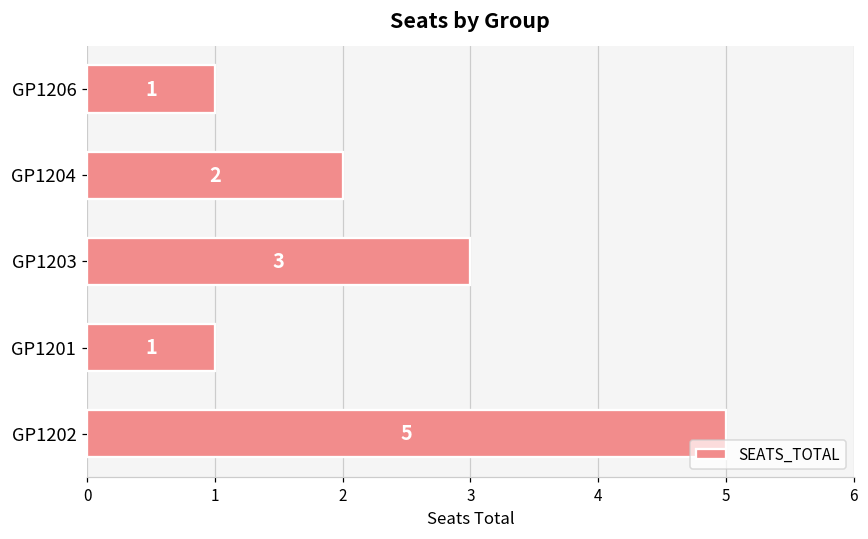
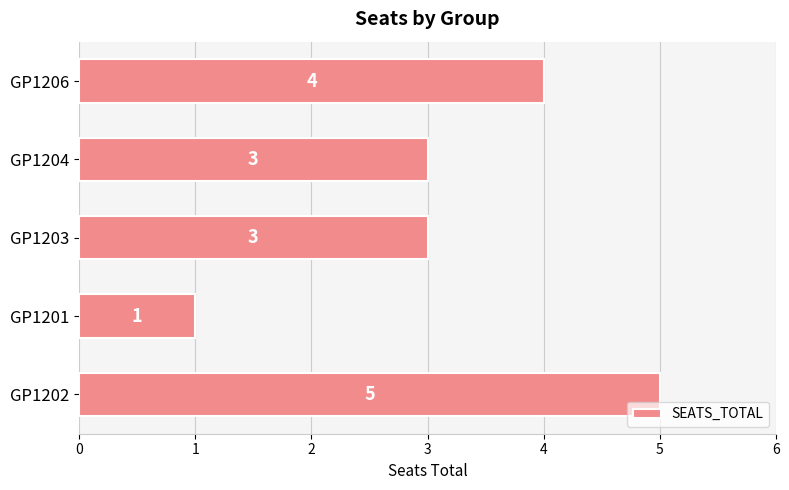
  {
-   "GP1206": 1,
-   "GP1204": 2,
+   "GP1206": 4,
+   "GP1204": 3,
    "GP1203": 3,
    "GP1201": 1,
    "GP1202": 5
  }
